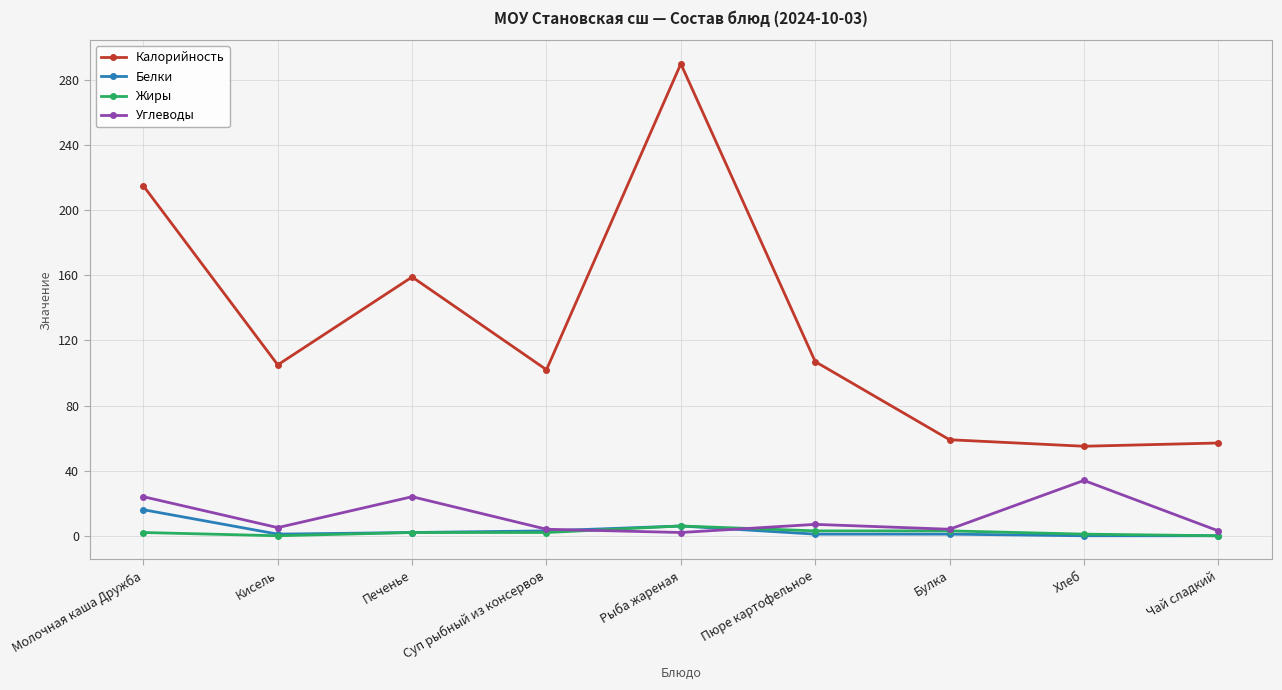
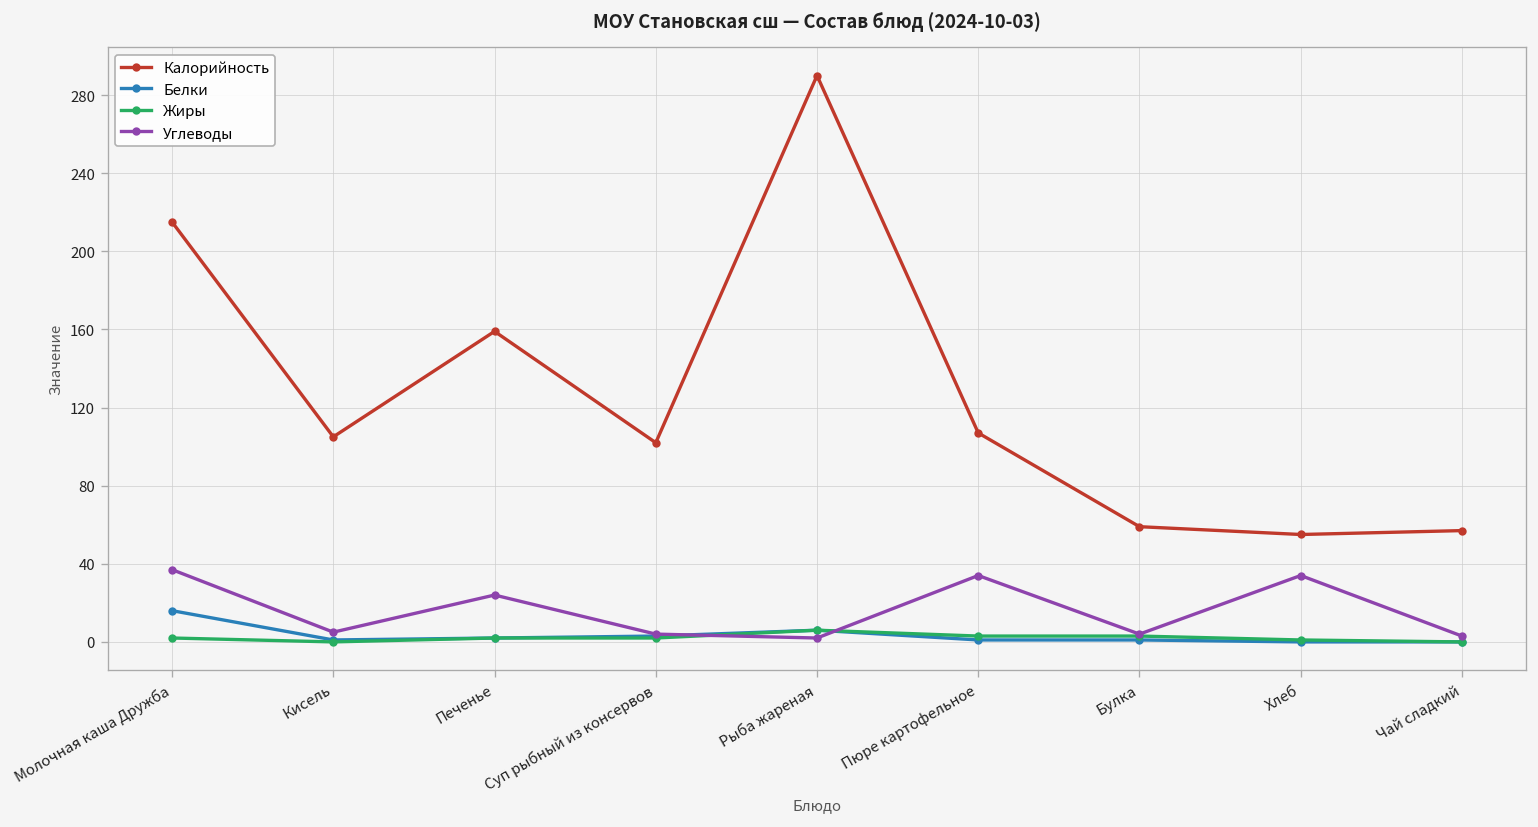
  {
    "Калорийность": {
      "Молочная каша Дружба": 215,
      "Кисель": 105,
      "Печенье": 159,
      "Суп рыбный из консервов": 102,
      "Рыба жареная": 290,
      "Пюре картофельное": 107,
      "Булка": 59,
      "Хлеб": 55,
      "Чай сладкий": 57
    },
    "Белки": {
      "Молочная каша Дружба": 16,
      "Пюре картофельное": 1,
      "Булка": 1
    },
    "Жиры": {
      "Молочная каша Дружба": 2,
      "Пюре картофельное": 3
    },
    "Углеводы": {
-     "Молочная каша Дружба": 24,
+     "Молочная каша Дружба": 37,
      "Кисель": 5,
      "Печенье": 24,
      "Рыба жареная": 2,
-     "Пюре картофельное": 7,
+     "Пюре картофельное": 34,
      "Хлеб": 34,
      "Чай сладкий": 3
    }
  }
